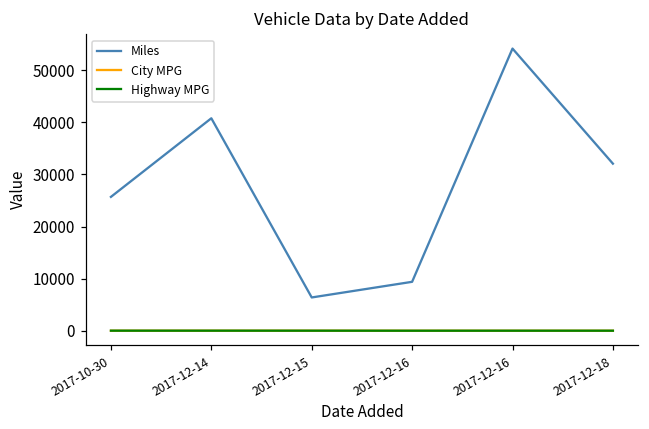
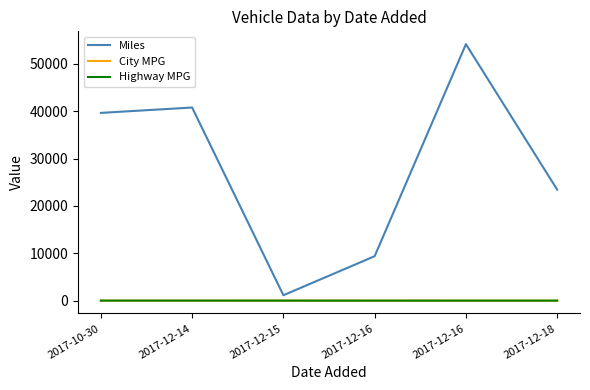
  {
    "Miles": {
-     "2017-10-30": 26000,
+     "2017-10-30": 40000,
      "2017-12-14": 41000,
-     "2017-12-15": 6000,
-     "2017-12-18": 32000
+     "2017-12-15": 1000,
+     "2017-12-18": 23000
    },
    "Highway MPG": {
      "2017-10-30": 0,
      "2017-12-14": 0,
      "2017-12-15": 0,
      "2017-12-18": 0
    }
  }
